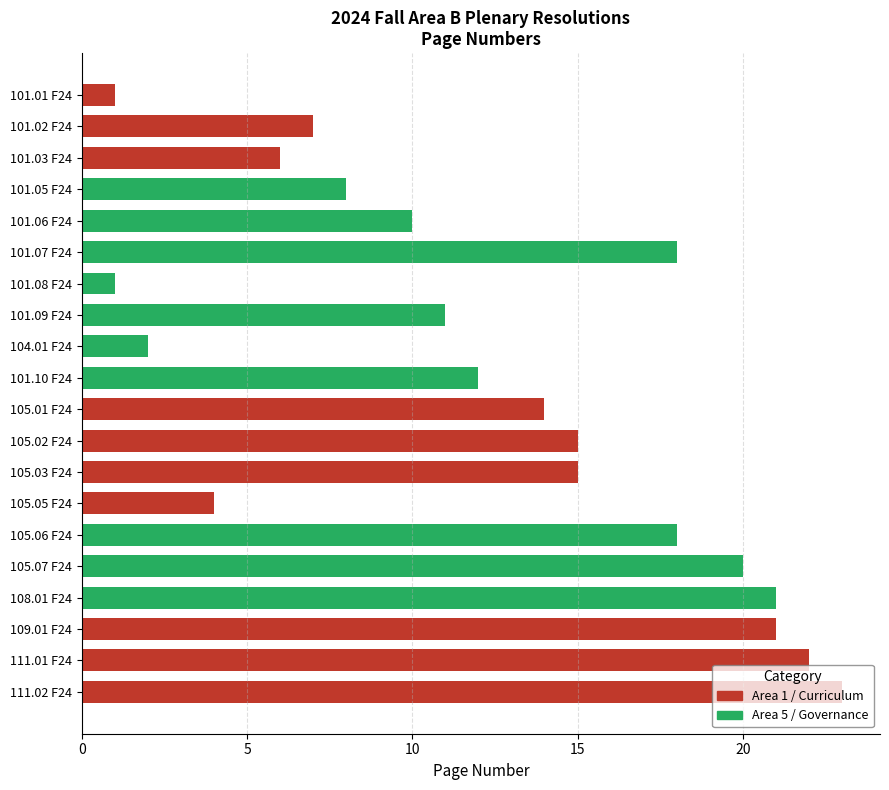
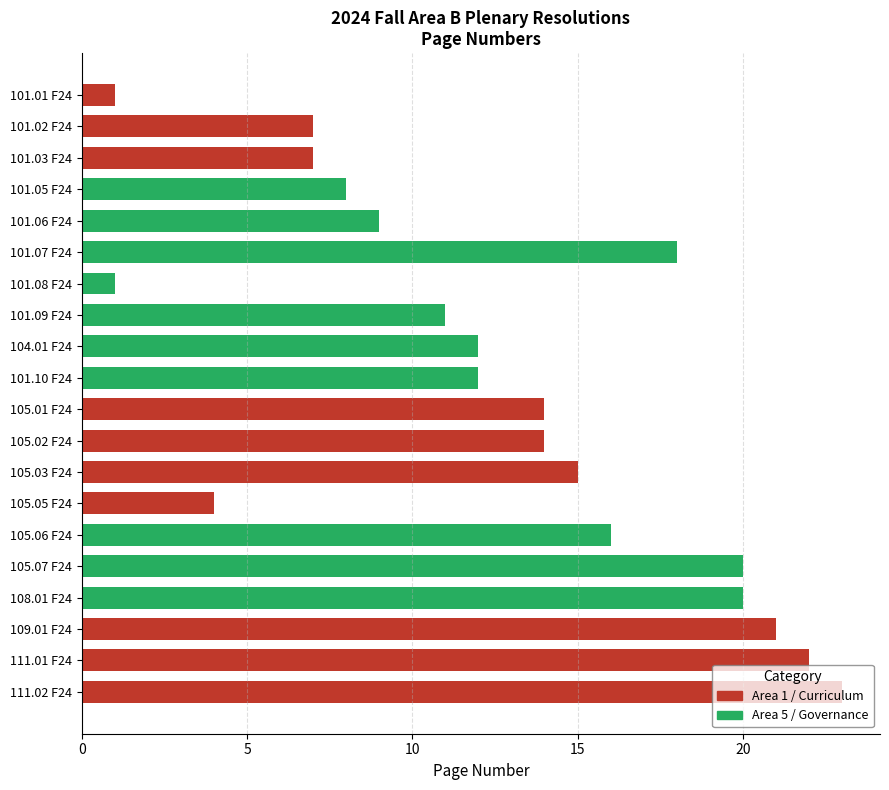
  {
    "101.01 F24": 1,
    "101.02 F24": 7,
-   "101.03 F24": 6,
+   "101.03 F24": 7,
    "101.05 F24": 8,
-   "101.06 F24": 10,
+   "101.06 F24": 9,
    "101.07 F24": 18,
    "101.08 F24": 1,
    "101.09 F24": 11,
-   "104.01 F24": 2,
+   "104.01 F24": 12,
    "101.10 F24": 12,
    "105.01 F24": 14,
-   "105.02 F24": 15,
+   "105.02 F24": 14,
    "105.03 F24": 15,
    "105.05 F24": 4,
-   "105.06 F24": 18,
+   "105.06 F24": 16,
    "105.07 F24": 20,
-   "108.01 F24": 21,
+   "108.01 F24": 20,
    "109.01 F24": 21,
    "111.01 F24": 22
  }
